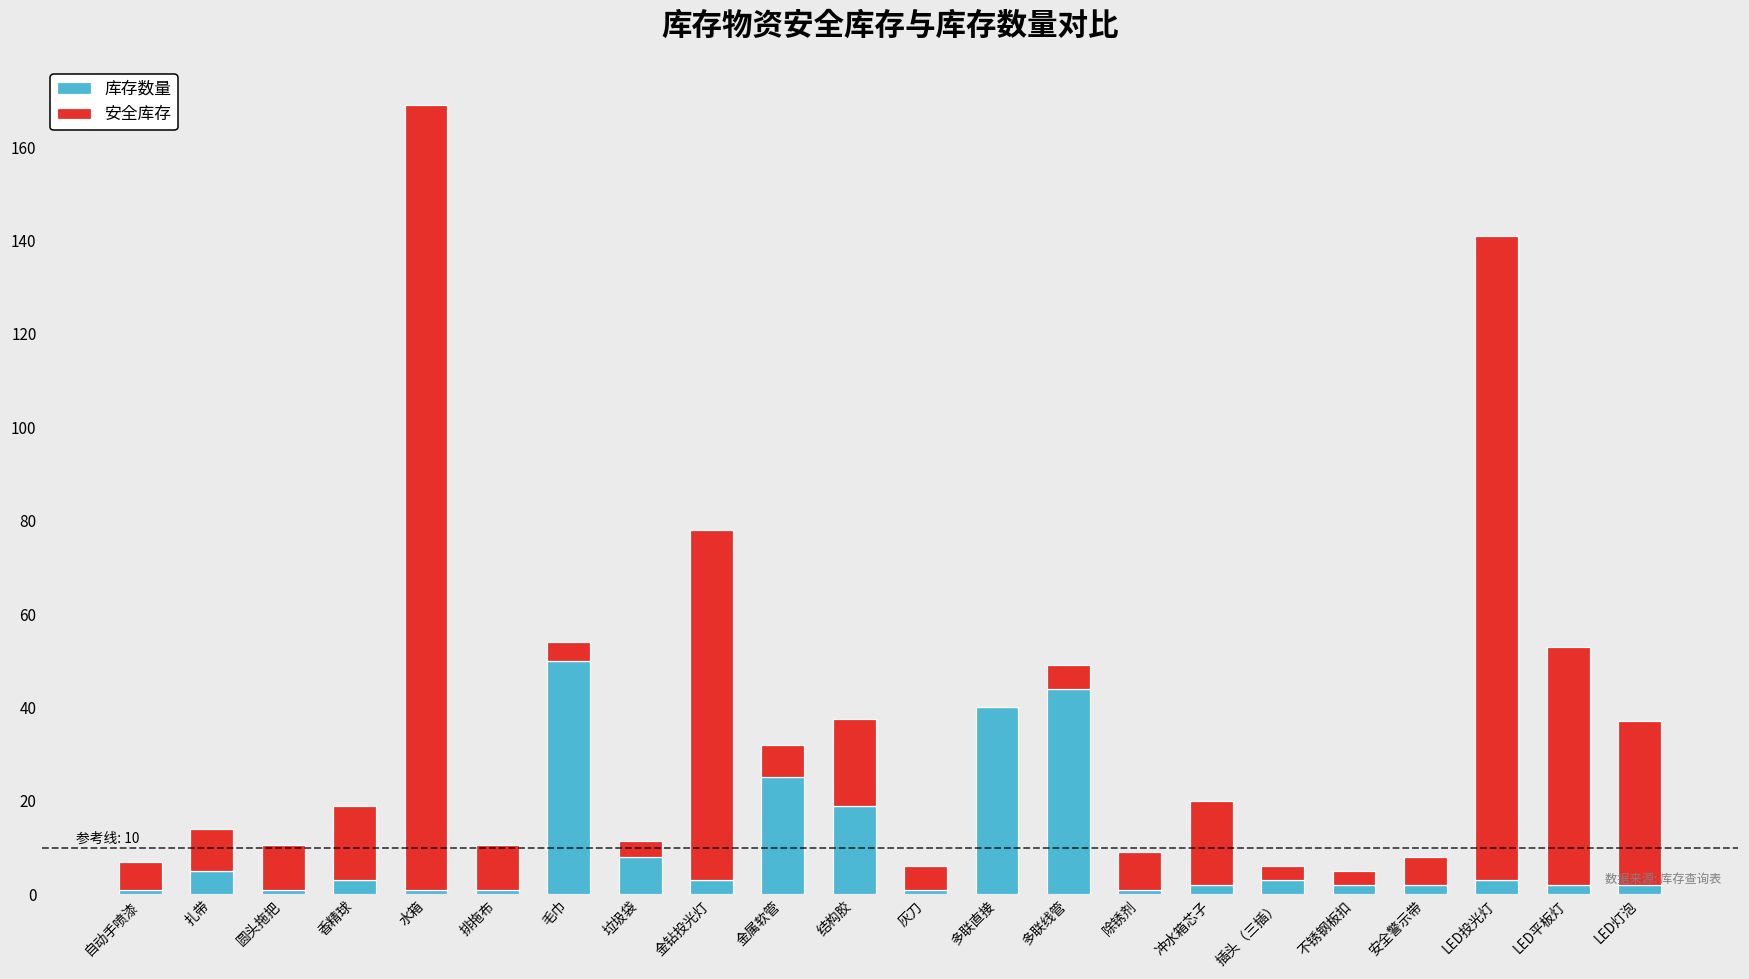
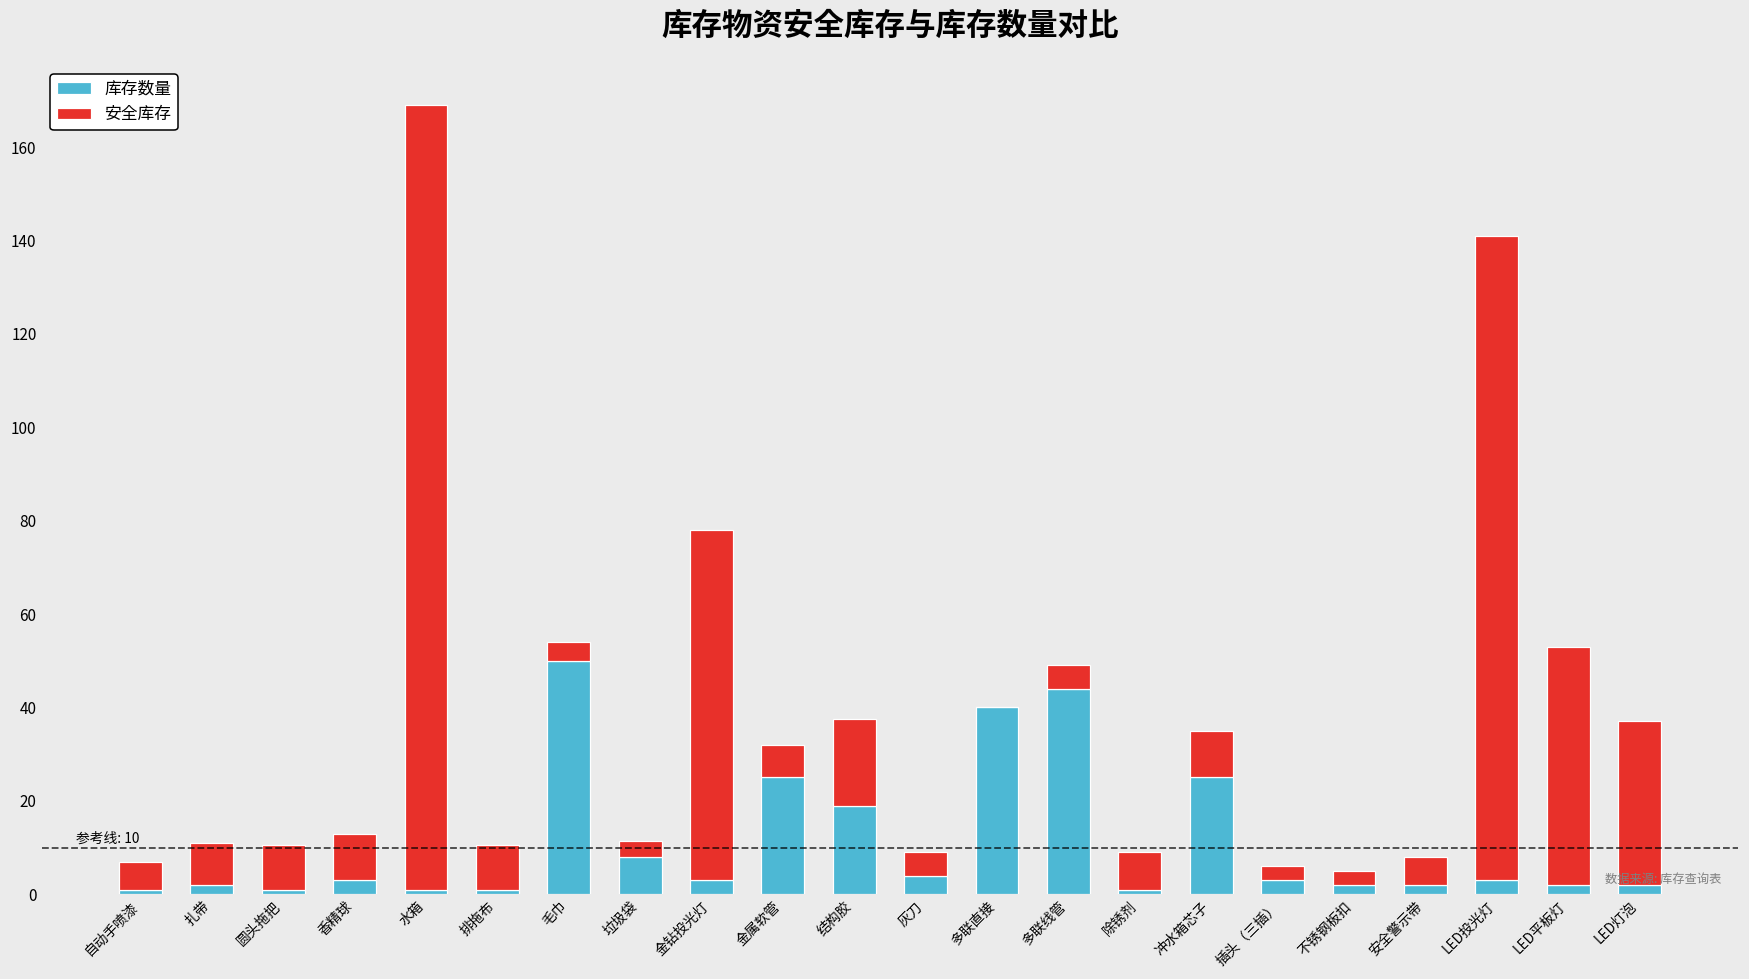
  {
    "库存数量": {
      "自动手喷漆": 1,
-     "扎带": 5,
+     "扎带": 2,
      "圆头拖把": 1,
      "香精球": 3,
      "水箱": 1,
      "排拖布": 1,
      "毛巾": 50,
      "垃圾袋": 8,
      "金钻投光灯": 3,
      "金属软管": 25,
      "结构胶": 19,
-     "灰刀": 1,
+     "灰刀": 4,
      "多联直接": 40,
      "多联线管": 44,
      "除锈剂": 1,
-     "冲水箱芯子": 2,
+     "冲水箱芯子": 25,
      "插头（三插）": 3,
      "不锈钢板扣": 2,
      "安全警示带": 2,
      "LED投光灯": 3,
      "LED平板灯": 2,
      "LED灯泡": 2
    },
    "安全库存": {
      "扎带": 9,
      "圆头拖把": 10,
-     "香精球": 16,
+     "香精球": 10,
      "水箱": 168,
      "排拖布": 10,
      "毛巾": 4,
      "垃圾袋": 4,
      "金钻投光灯": 75,
      "金属软管": 7,
      "结构胶": 19,
      "灰刀": 5,
      "多联线管": 5,
      "除锈剂": 8,
-     "冲水箱芯子": 18,
+     "冲水箱芯子": 10,
      "插头（三插）": 3,
      "不锈钢板扣": 3,
      "安全警示带": 6,
      "LED投光灯": 138,
      "LED平板灯": 51,
      "LED灯泡": 35
    }
  }
